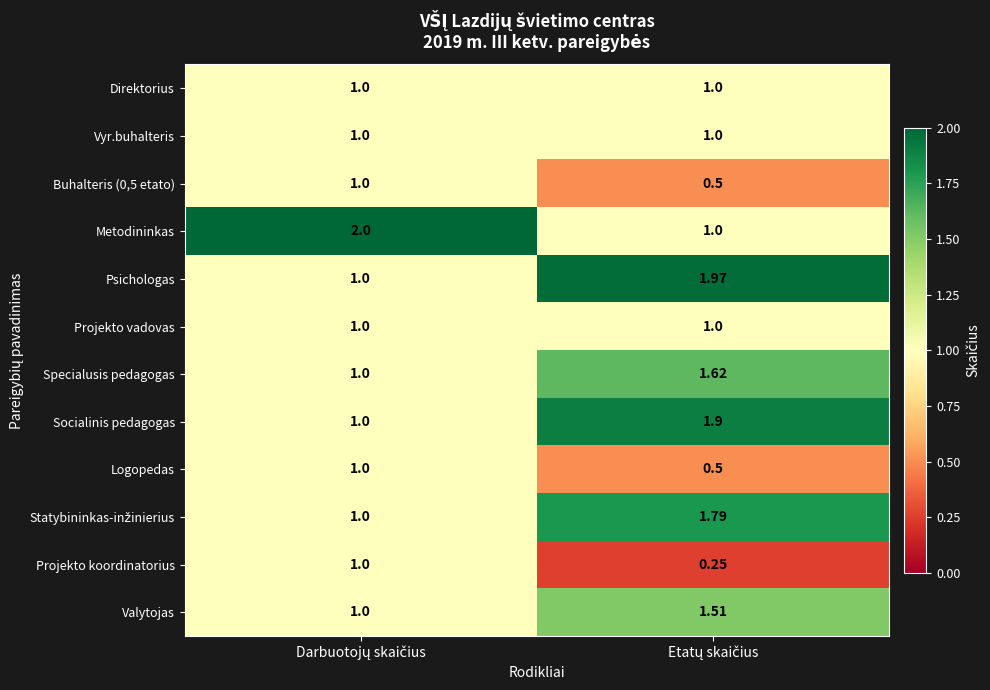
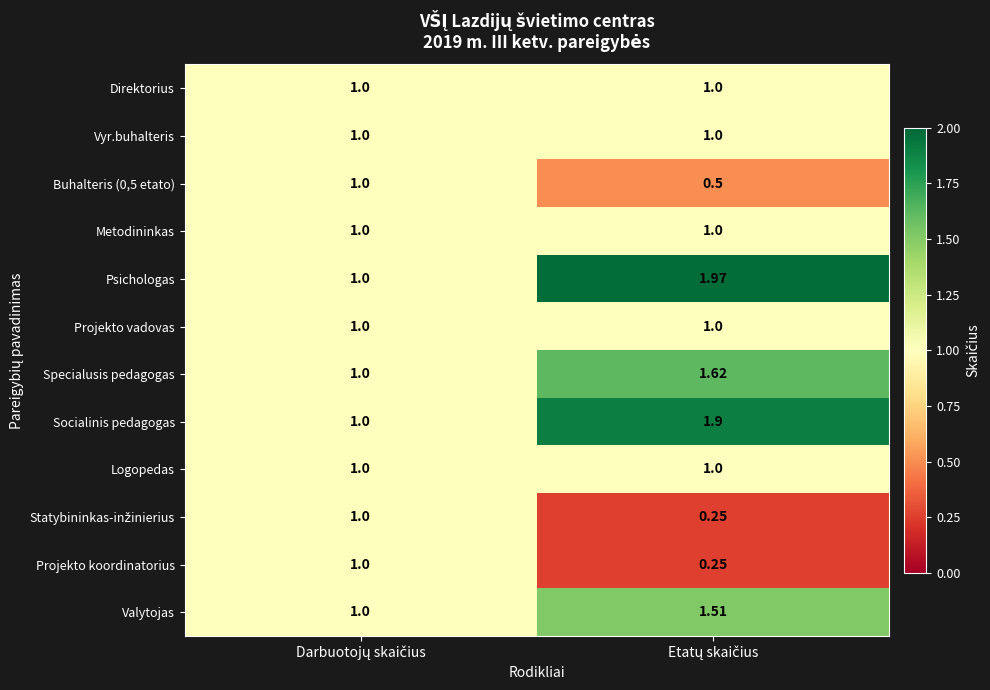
  {
    "Direktorius": {
      "Darbuotojų skaičius": 1.0,
      "Etatų skaičius": 1.0
    },
    "Vyr.buhalteris": {
      "Darbuotojų skaičius": 1.0,
      "Etatų skaičius": 1.0
    },
    "Buhalteris (0,5 etato)": {
      "Darbuotojų skaičius": 1.0,
      "Etatų skaičius": 0.5
    },
    "Metodininkas": {
-     "Darbuotojų skaičius": 2.0,
+     "Darbuotojų skaičius": 1.0,
      "Etatų skaičius": 1.0
    },
    "Psichologas": {
      "Darbuotojų skaičius": 1.0,
      "Etatų skaičius": 1.97
    },
    "Projekto vadovas": {
      "Darbuotojų skaičius": 1.0,
      "Etatų skaičius": 1.0
    },
    "Specialusis pedagogas": {
      "Darbuotojų skaičius": 1.0,
      "Etatų skaičius": 1.62
    },
    "Socialinis pedagogas": {
      "Darbuotojų skaičius": 1.0,
      "Etatų skaičius": 1.9
    },
    "Logopedas": {
      "Darbuotojų skaičius": 1.0,
-     "Etatų skaičius": 0.5
+     "Etatų skaičius": 1.0
    },
    "Statybininkas-inžinierius": {
      "Darbuotojų skaičius": 1.0,
-     "Etatų skaičius": 1.79
+     "Etatų skaičius": 0.25
    },
    "Projekto koordinatorius": {
      "Darbuotojų skaičius": 1.0,
      "Etatų skaičius": 0.25
    },
    "Valytojas": {
      "Darbuotojų skaičius": 1.0,
      "Etatų skaičius": 1.51
    }
  }
